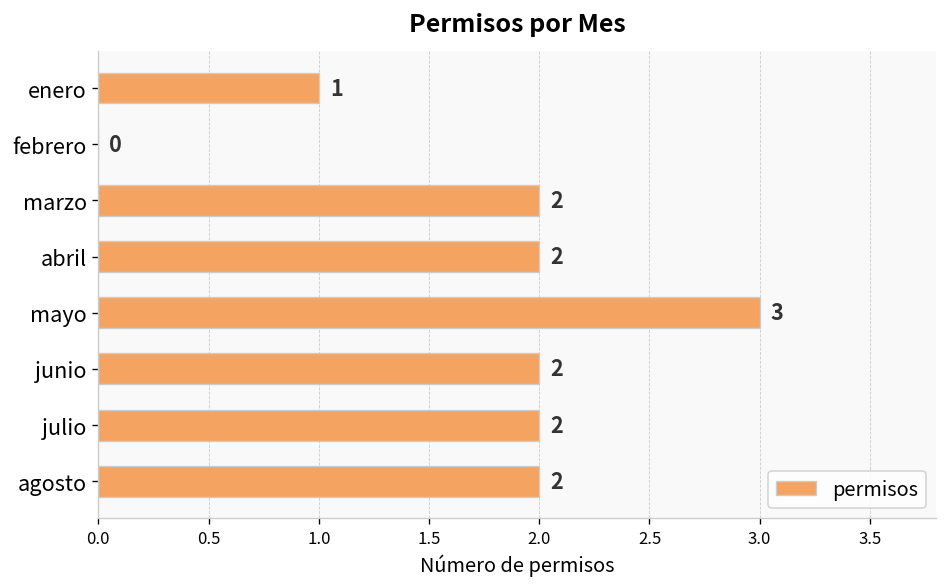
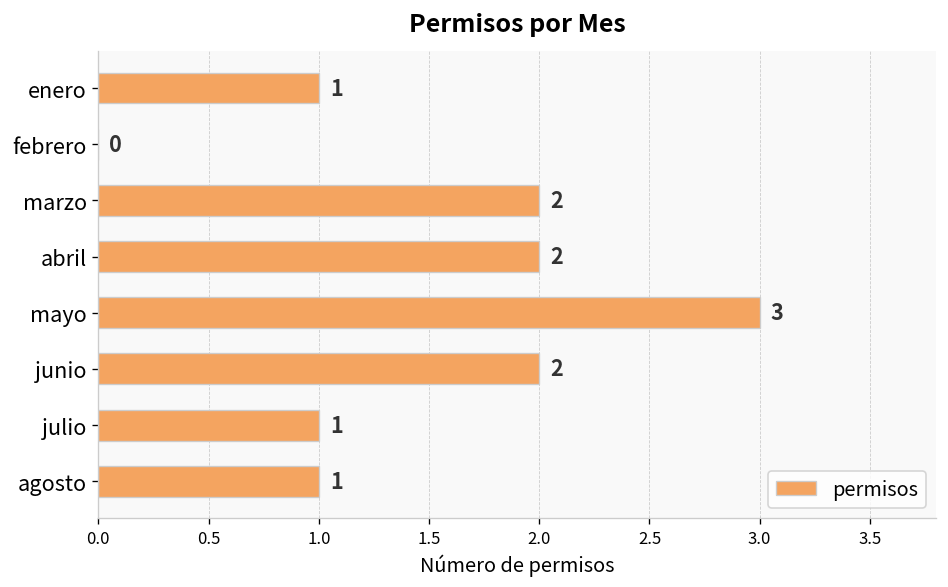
  {
    "enero": 1,
    "febrero": 0,
    "marzo": 2,
    "abril": 2,
    "mayo": 3,
    "junio": 2,
-   "julio": 2,
-   "agosto": 2
+   "julio": 1,
+   "agosto": 1
  }
